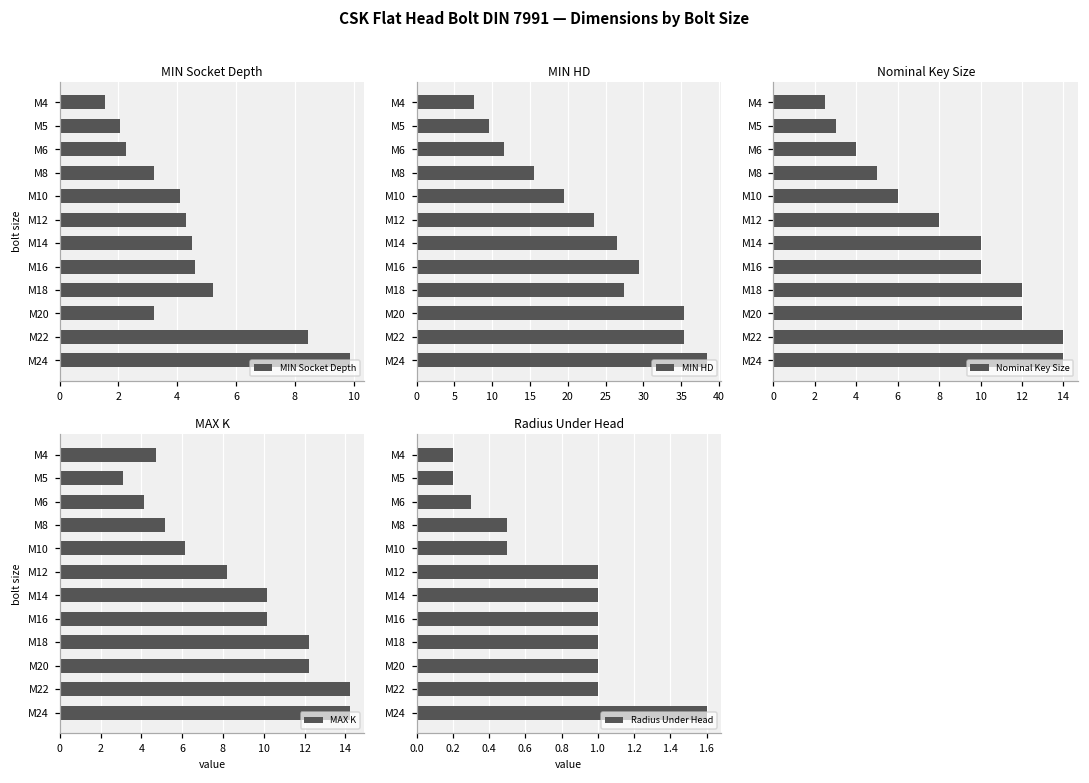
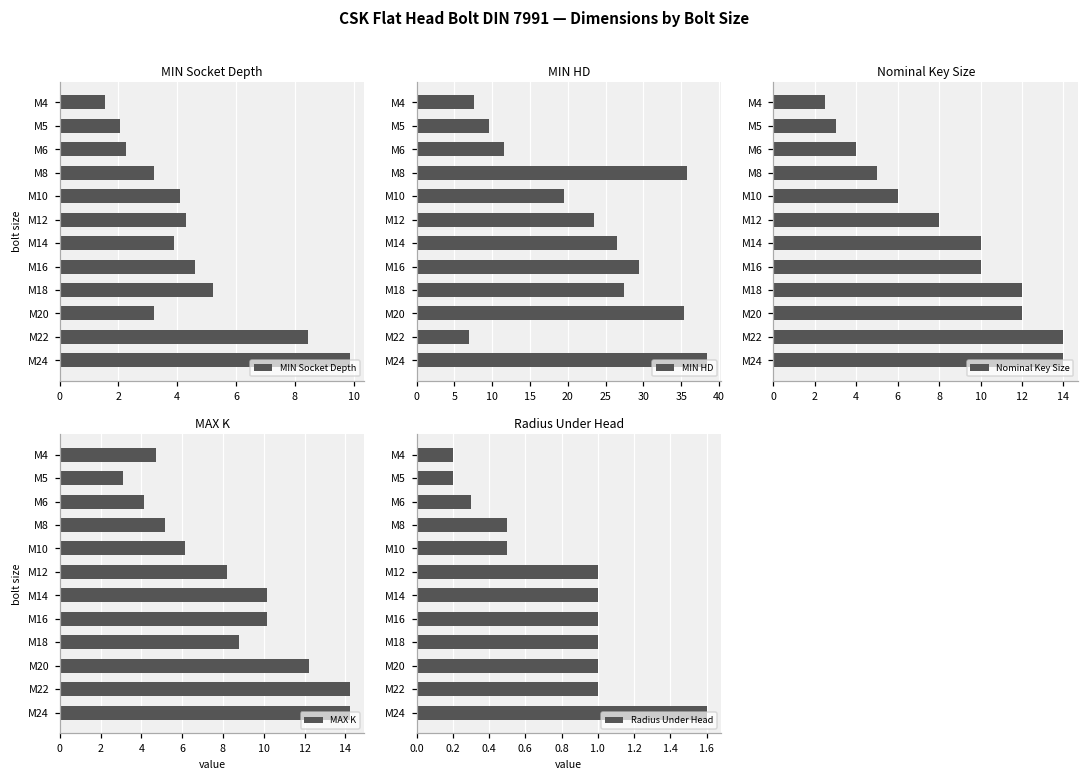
  {
    "MIN Socket Depth": {
      "M4": 1.6,
      "M5": 2.1,
      "M6": 2.3,
      "M8": 3.2,
      "M10": 4.1,
      "M12": 4.3,
-     "M14": 4.5,
+     "M14": 3.9,
      "M16": 4.6,
      "M18": 5.2,
      "M20": 3.2,
      "M22": 8.4
    },
    "MIN HD": {
      "M4": 8,
      "M5": 10,
      "M6": 12,
-     "M8": 16,
+     "M8": 36,
      "M10": 19,
      "M12": 23,
      "M14": 26,
      "M16": 29,
      "M18": 27,
      "M20": 35,
-     "M22": 35
+     "M22": 7
    },
    "Nominal Key Size": {
      "M4": 2.5,
      "M5": 3.0,
      "M6": 4.0,
      "M8": 5.0,
      "M10": 6.0,
      "M12": 8.0,
      "M14": 10.0,
      "M16": 10.0,
      "M18": 12.0,
      "M20": 12.0,
      "M22": 14.0
    },
    "MAX K": {
      "M4": 4.7,
      "M5": 3.1,
      "M6": 4.1,
      "M8": 5.1,
      "M10": 6.1,
      "M12": 8.2,
      "M14": 10.2,
      "M16": 10.2,
-     "M18": 12.2,
+     "M18": 8.8,
      "M20": 12.2,
      "M22": 14.2
    },
    "Radius Under Head": {
      "M4": 0.20,
      "M5": 0.20,
      "M6": 0.30,
      "M8": 0.50,
      "M10": 0.50,
      "M12": 1.00,
      "M14": 1.00,
      "M16": 1.00,
      "M18": 1.00,
      "M20": 1.00,
      "M22": 1.00
    }
  }
